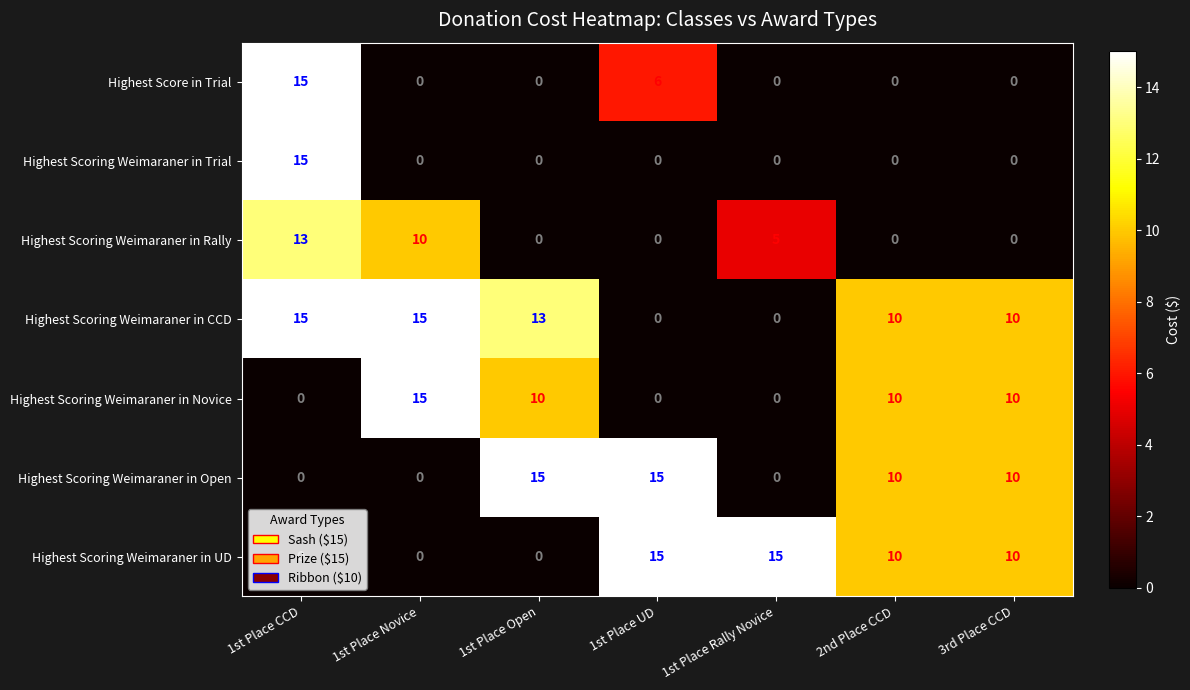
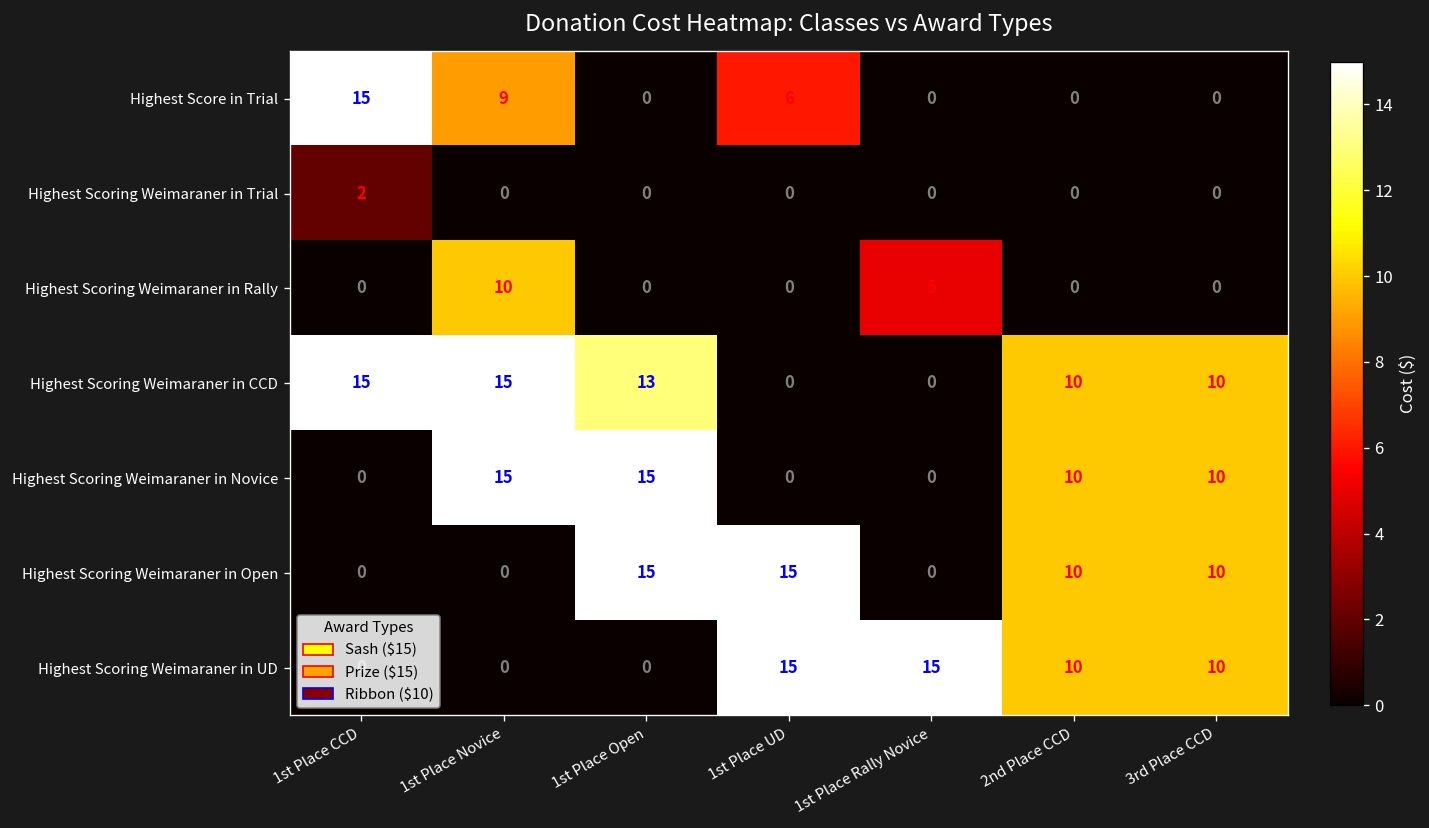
  {
    "Highest Score in Trial": {
      "1st Place CCD": 15,
-     "1st Place Novice": 0,
+     "1st Place Novice": 9,
      "1st Place Open": 0,
      "1st Place Rally Novice": 0,
      "2nd Place CCD": 0,
      "3rd Place CCD": 0
    },
    "Highest Scoring Weimaraner in Trial": {
-     "1st Place CCD": 15,
+     "1st Place CCD": 2,
      "1st Place Novice": 0,
      "1st Place Open": 0,
      "1st Place UD": 0,
      "1st Place Rally Novice": 0,
      "2nd Place CCD": 0,
      "3rd Place CCD": 0
    },
    "Highest Scoring Weimaraner in Rally": {
-     "1st Place CCD": 13,
+     "1st Place CCD": 0,
      "1st Place Novice": 10,
      "1st Place Open": 0,
      "1st Place UD": 0,
      "2nd Place CCD": 0,
      "3rd Place CCD": 0
    },
    "Highest Scoring Weimaraner in CCD": {
      "1st Place CCD": 15,
      "1st Place Novice": 15,
      "1st Place Open": 13,
      "1st Place UD": 0,
      "1st Place Rally Novice": 0,
      "2nd Place CCD": 10,
      "3rd Place CCD": 10
    },
    "Highest Scoring Weimaraner in Novice": {
      "1st Place CCD": 0,
      "1st Place Novice": 15,
-     "1st Place Open": 10,
+     "1st Place Open": 15,
      "1st Place UD": 0,
      "1st Place Rally Novice": 0,
      "2nd Place CCD": 10,
      "3rd Place CCD": 10
    },
    "Highest Scoring Weimaraner in Open": {
      "1st Place CCD": 0,
      "1st Place Novice": 0,
      "1st Place Open": 15,
      "1st Place UD": 15,
      "1st Place Rally Novice": 0,
      "2nd Place CCD": 10,
      "3rd Place CCD": 10
    },
    "Highest Scoring Weimaraner in UD": {
      "1st Place Novice": 0,
      "1st Place Open": 0,
      "1st Place UD": 15,
      "1st Place Rally Novice": 15,
      "2nd Place CCD": 10,
      "3rd Place CCD": 10
    }
  }
